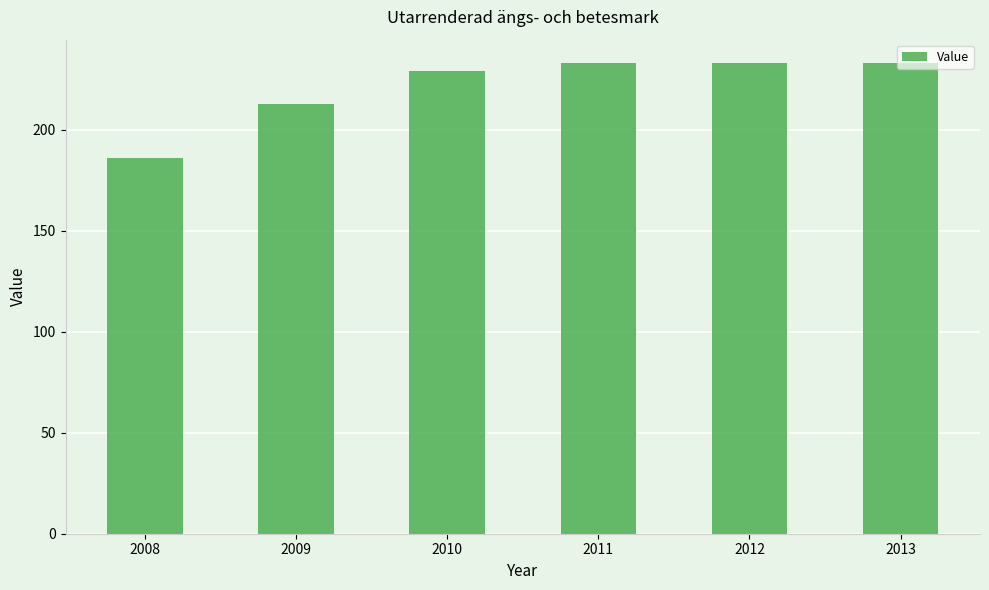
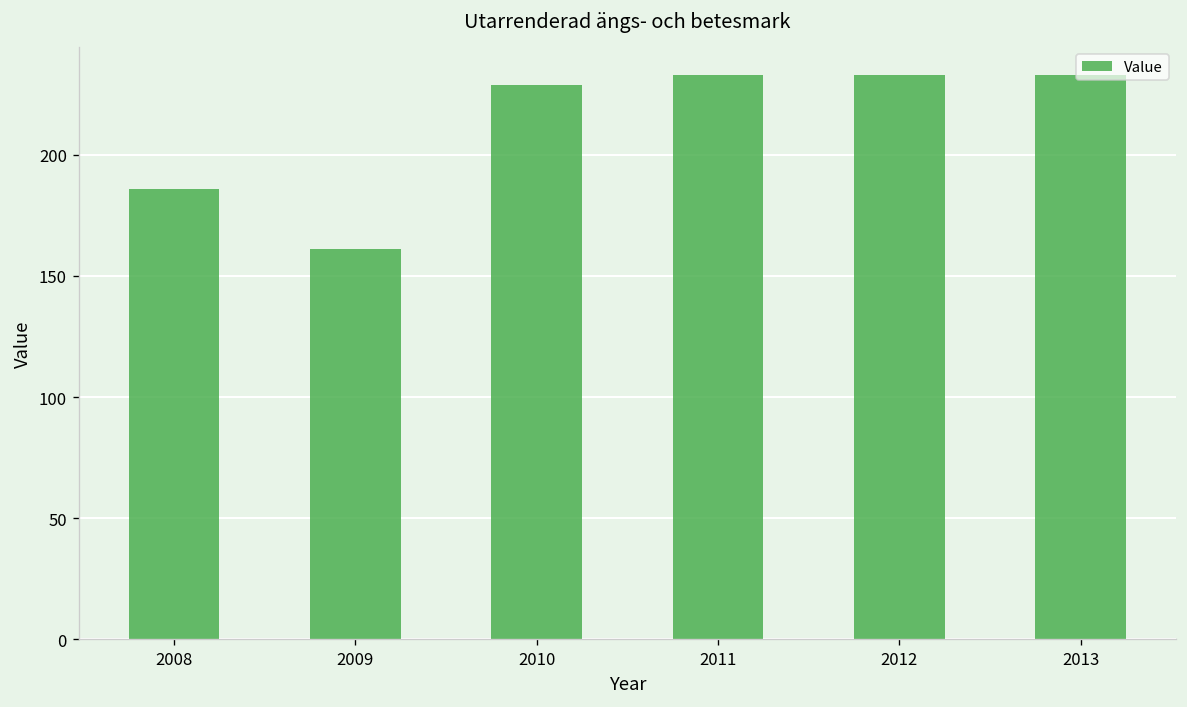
  {
    "2008": 186,
-   "2009": 213,
+   "2009": 161,
    "2010": 229,
    "2011": 233,
    "2012": 233
  }
